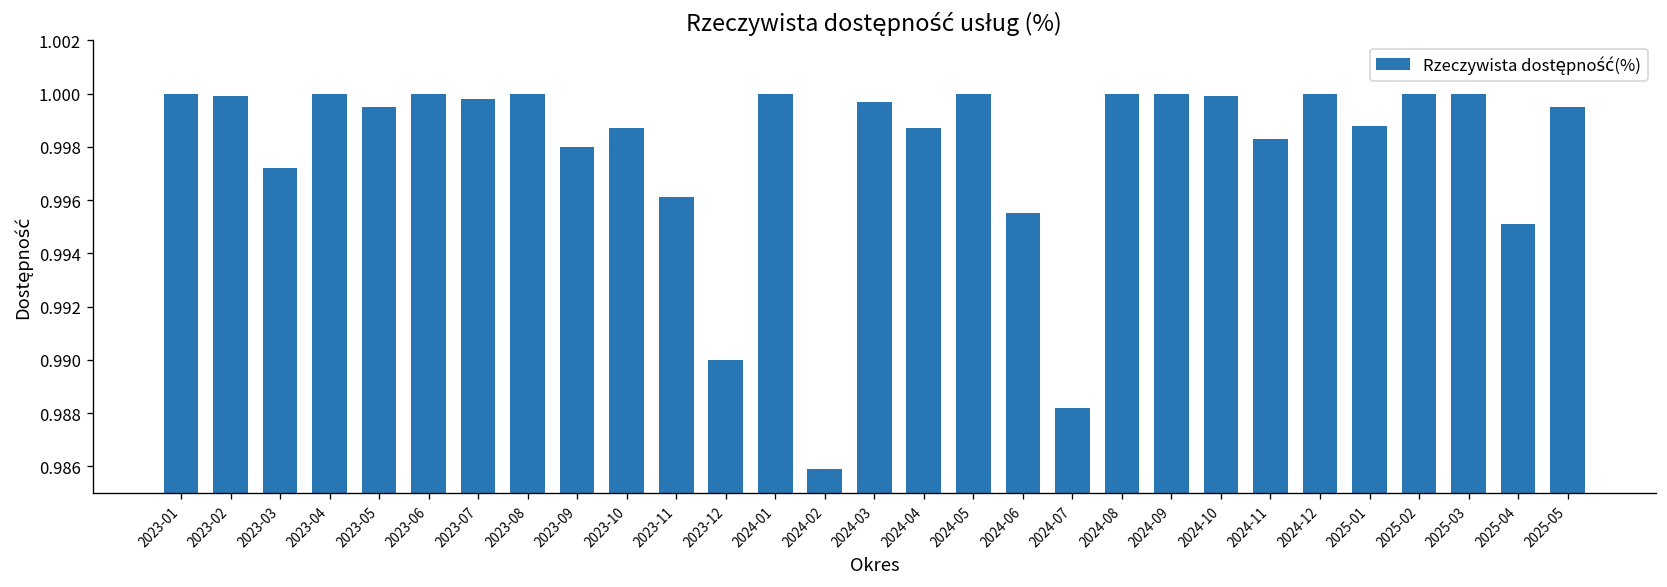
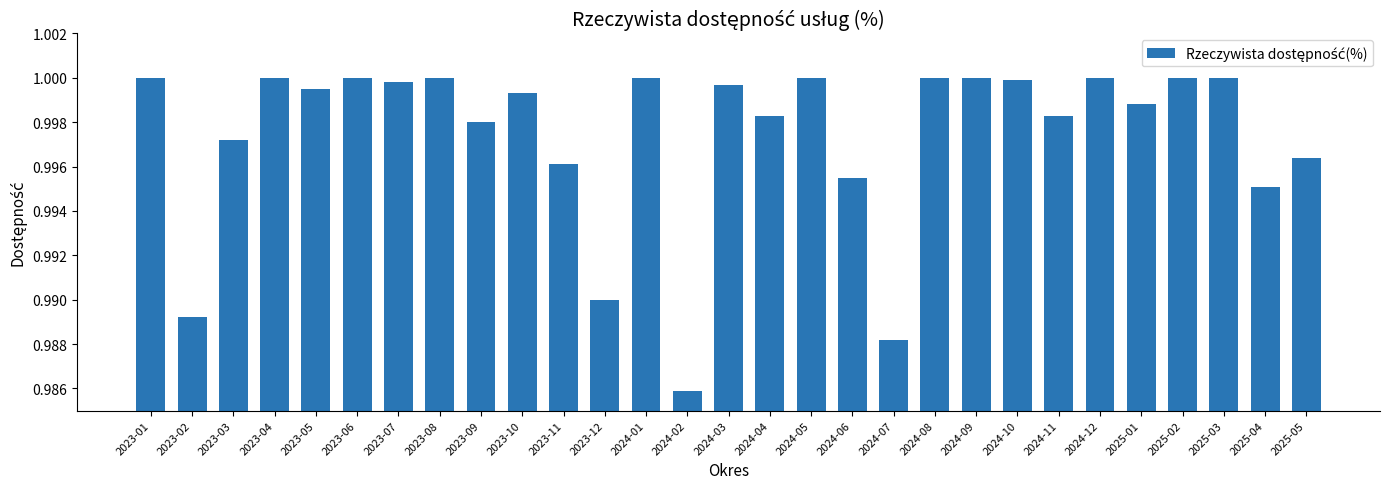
  {
    "2023-01": 1.0000,
-   "2023-02": 0.9999,
+   "2023-02": 0.9892,
    "2023-03": 0.9972,
    "2023-04": 1.0000,
    "2023-05": 0.9995,
    "2023-06": 1.0000,
    "2023-07": 0.9998,
    "2023-08": 1.0000,
    "2023-09": 0.9980,
-   "2023-10": 0.9987,
+   "2023-10": 0.9993,
    "2023-11": 0.9961,
    "2023-12": 0.9900,
    "2024-01": 1.0000,
    "2024-02": 0.9859,
    "2024-03": 0.9997,
-   "2024-04": 0.9987,
+   "2024-04": 0.9983,
    "2024-05": 1.0000,
    "2024-06": 0.9955,
    "2024-07": 0.9882,
    "2024-08": 1.0000,
    "2024-09": 1.0000,
    "2024-10": 0.9999,
    "2024-11": 0.9983,
    "2024-12": 1.0000,
    "2025-01": 0.9988,
    "2025-02": 1.0000,
    "2025-03": 1.0000,
    "2025-04": 0.9951,
-   "2025-05": 0.9995
+   "2025-05": 0.9964
  }
